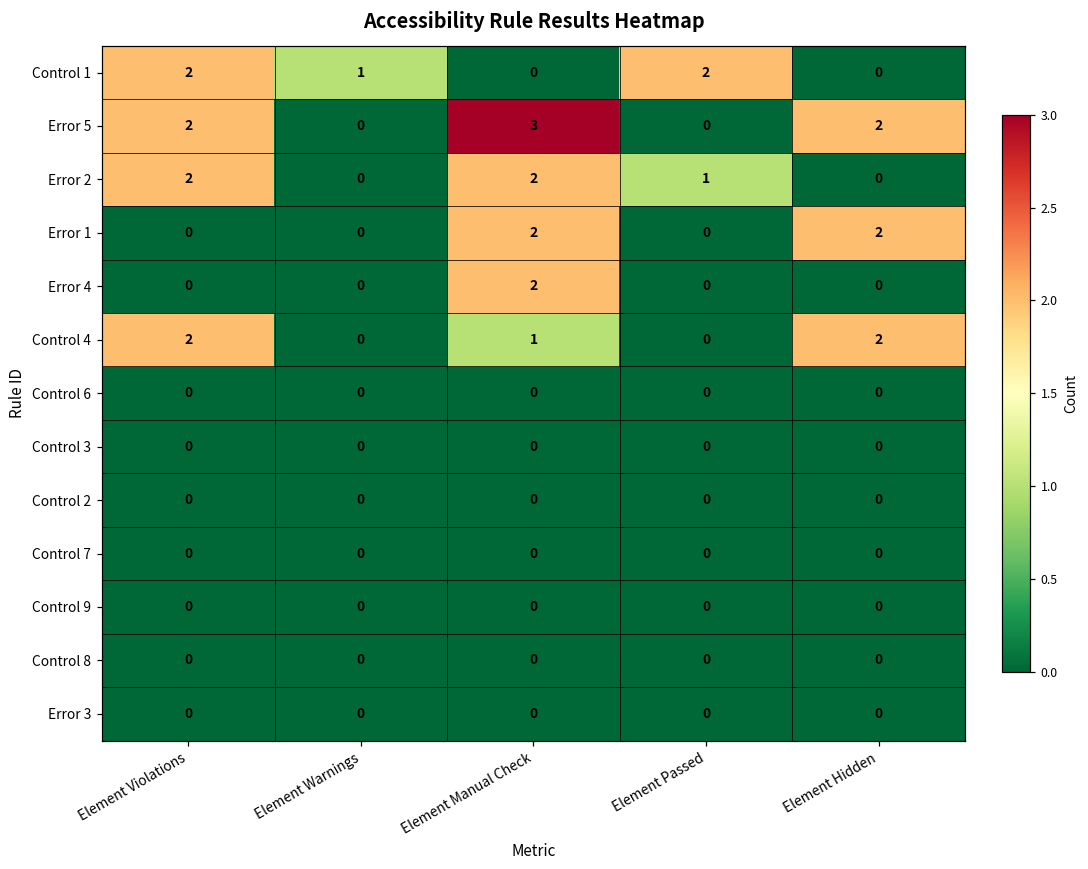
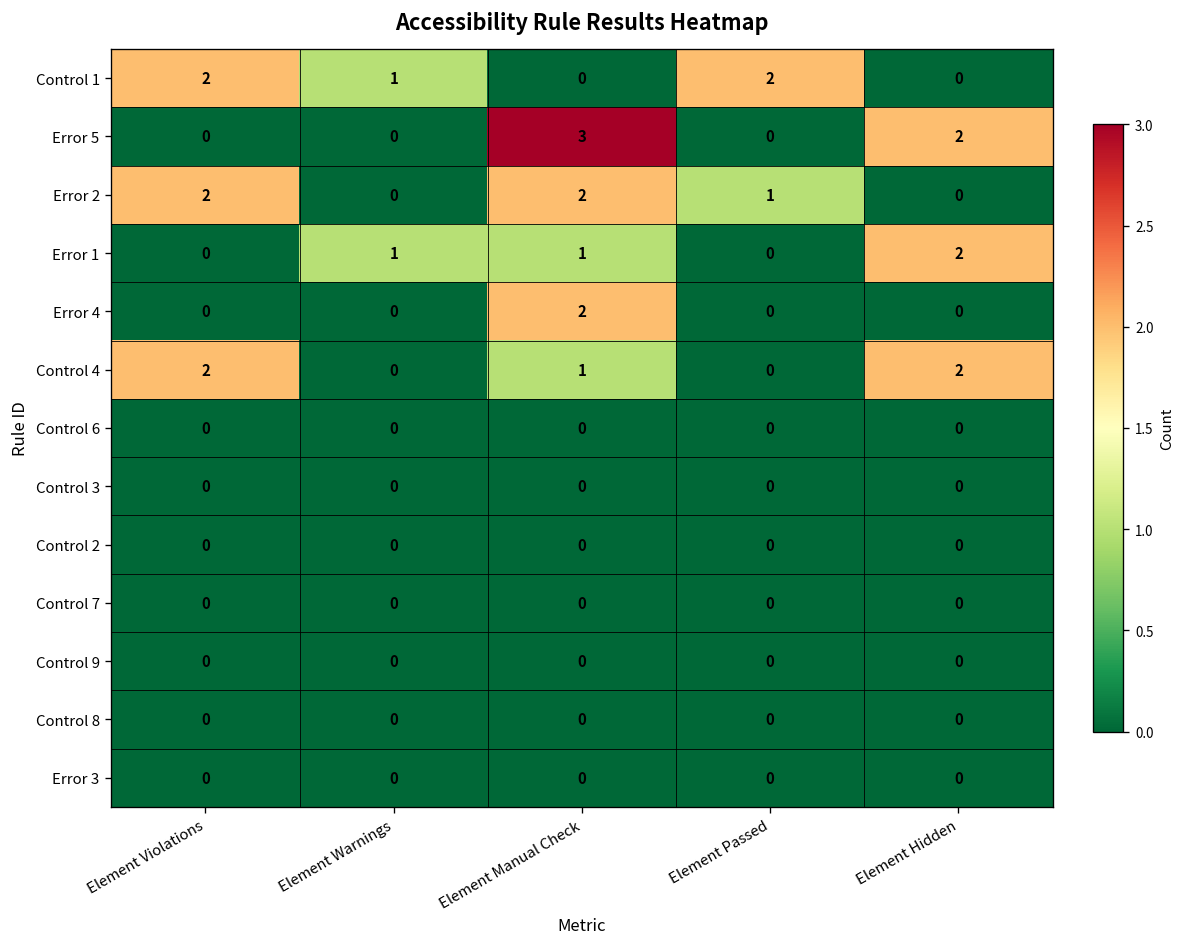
  {
    "Control 1": {
      "Element Violations": 2,
      "Element Warnings": 1,
      "Element Manual Check": 0,
      "Element Passed": 2,
      "Element Hidden": 0
    },
    "Error 5": {
-     "Element Violations": 2,
+     "Element Violations": 0,
      "Element Warnings": 0,
      "Element Manual Check": 3,
      "Element Passed": 0,
      "Element Hidden": 2
    },
    "Error 2": {
      "Element Violations": 2,
      "Element Warnings": 0,
      "Element Manual Check": 2,
      "Element Passed": 1,
      "Element Hidden": 0
    },
    "Error 1": {
      "Element Violations": 0,
-     "Element Warnings": 0,
-     "Element Manual Check": 2,
+     "Element Warnings": 1,
+     "Element Manual Check": 1,
      "Element Passed": 0,
      "Element Hidden": 2
    },
    "Error 4": {
      "Element Violations": 0,
      "Element Warnings": 0,
      "Element Manual Check": 2,
      "Element Passed": 0,
      "Element Hidden": 0
    },
    "Control 4": {
      "Element Violations": 2,
      "Element Warnings": 0,
      "Element Manual Check": 1,
      "Element Passed": 0,
      "Element Hidden": 2
    },
    "Control 6": {
      "Element Violations": 0,
      "Element Warnings": 0,
      "Element Manual Check": 0,
      "Element Passed": 0,
      "Element Hidden": 0
    },
    "Control 3": {
      "Element Violations": 0,
      "Element Warnings": 0,
      "Element Manual Check": 0,
      "Element Passed": 0,
      "Element Hidden": 0
    },
    "Control 2": {
      "Element Violations": 0,
      "Element Warnings": 0,
      "Element Manual Check": 0,
      "Element Passed": 0,
      "Element Hidden": 0
    },
    "Control 7": {
      "Element Violations": 0,
      "Element Warnings": 0,
      "Element Manual Check": 0,
      "Element Passed": 0,
      "Element Hidden": 0
    },
    "Control 9": {
      "Element Violations": 0,
      "Element Warnings": 0,
      "Element Manual Check": 0,
      "Element Passed": 0,
      "Element Hidden": 0
    },
    "Control 8": {
      "Element Violations": 0,
      "Element Warnings": 0,
      "Element Manual Check": 0,
      "Element Passed": 0,
      "Element Hidden": 0
    },
    "Error 3": {
      "Element Violations": 0,
      "Element Warnings": 0,
      "Element Manual Check": 0,
      "Element Passed": 0,
      "Element Hidden": 0
    }
  }
